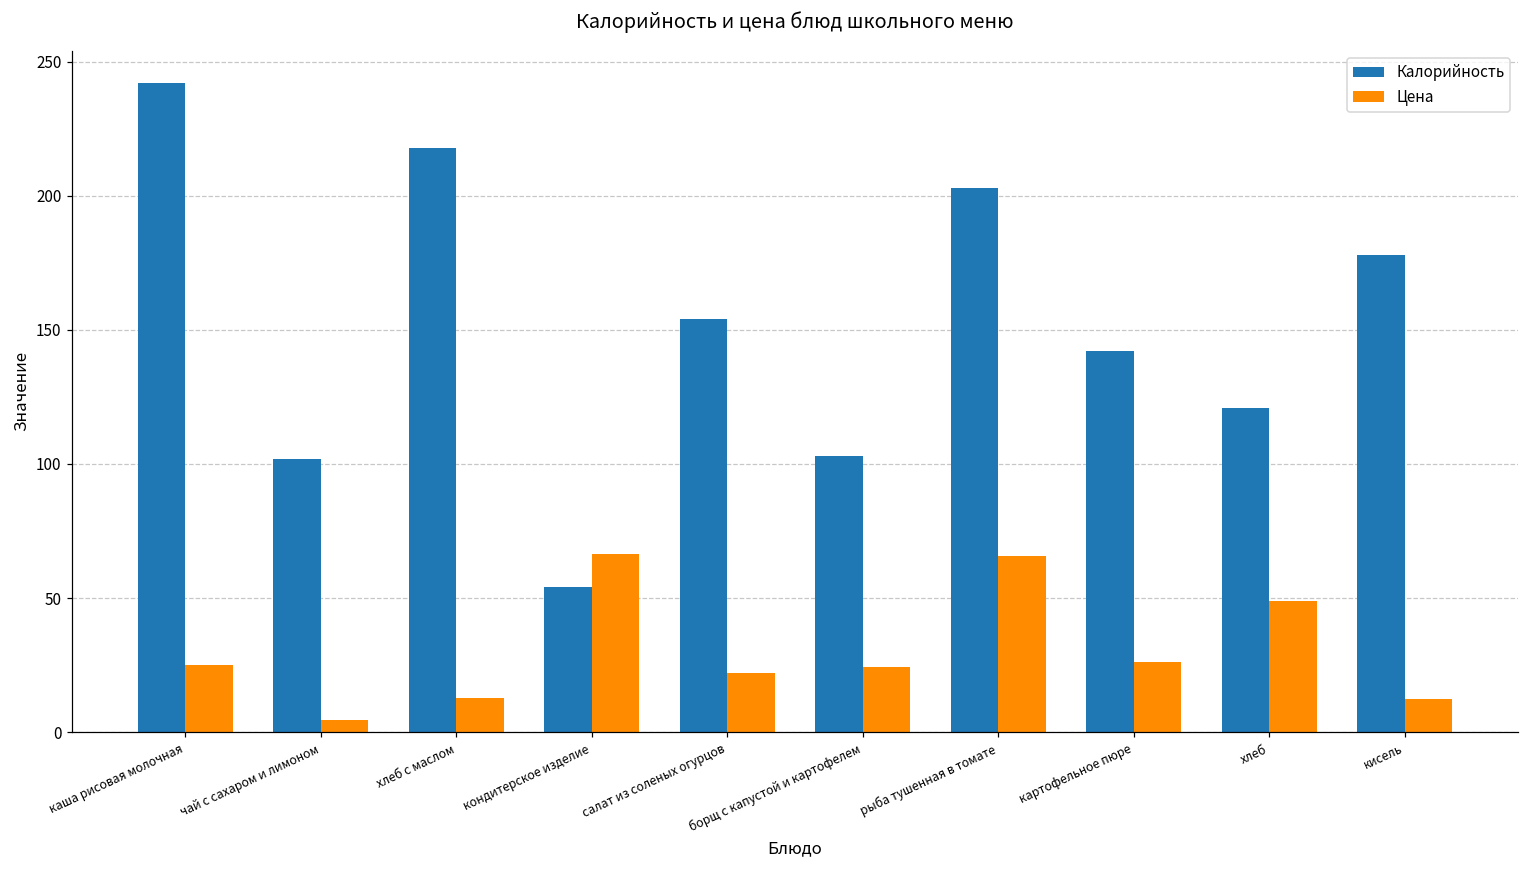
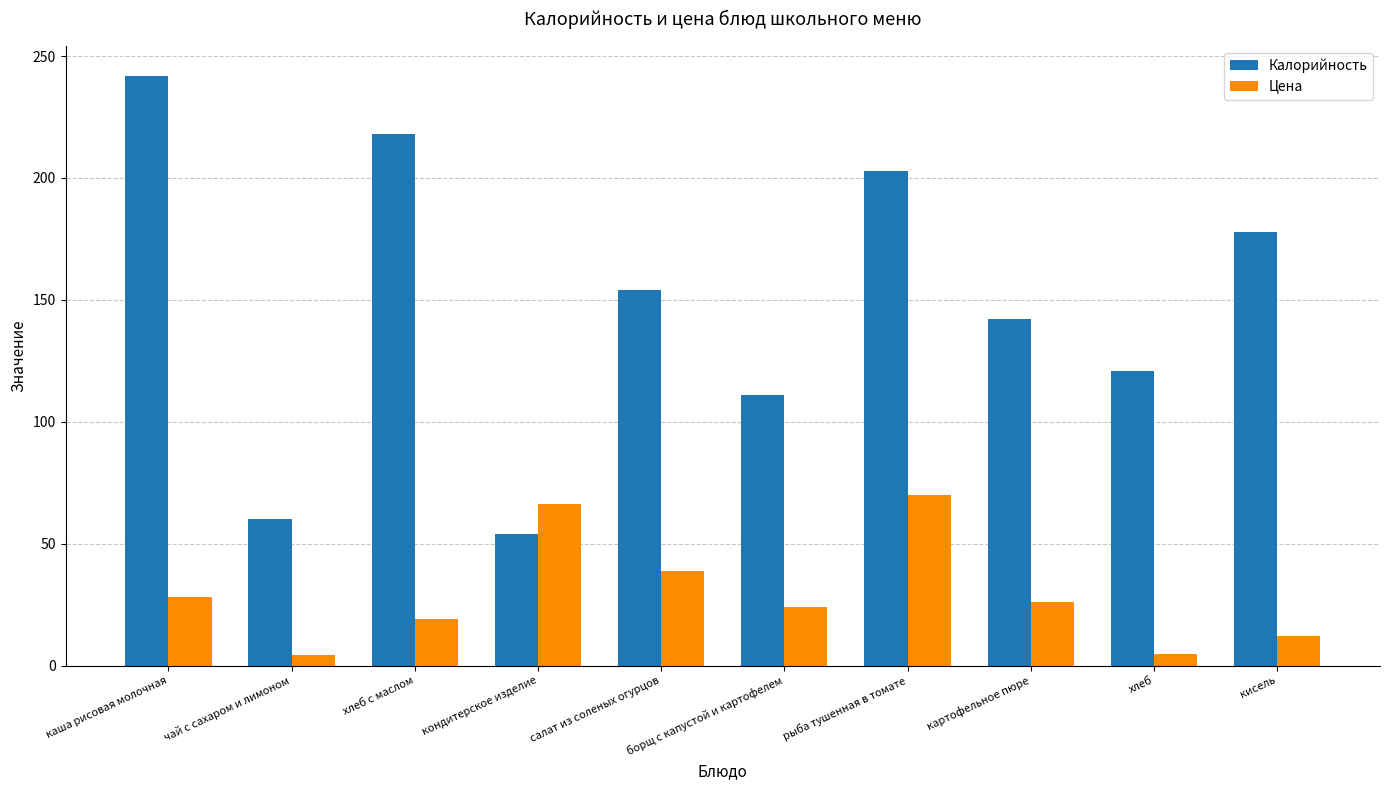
  {
    "Калорийность": {
      "каша рисовая молочная": 242,
-     "чай с сахаром и лимоном": 102,
+     "чай с сахаром и лимоном": 60,
      "хлеб с маслом": 218,
      "кондитерское изделие": 54,
      "салат из соленых огурцов": 154,
-     "борщ с капустой и картофелем": 103,
+     "борщ с капустой и картофелем": 111,
      "рыба тушенная в томате": 203,
      "картофельное пюре": 142,
      "хлеб": 121,
      "кисель": 178
    },
    "Цена": {
-     "каша рисовая молочная": 25,
+     "каша рисовая молочная": 28,
      "чай с сахаром и лимоном": 4,
-     "хлеб с маслом": 13,
+     "хлеб с маслом": 19,
      "кондитерское изделие": 66,
-     "салат из соленых огурцов": 22,
+     "салат из соленых огурцов": 39,
      "борщ с капустой и картофелем": 24,
-     "рыба тушенная в томате": 66,
+     "рыба тушенная в томате": 70,
      "картофельное пюре": 26,
-     "хлеб": 49,
+     "хлеб": 5,
      "кисель": 12
    }
  }
